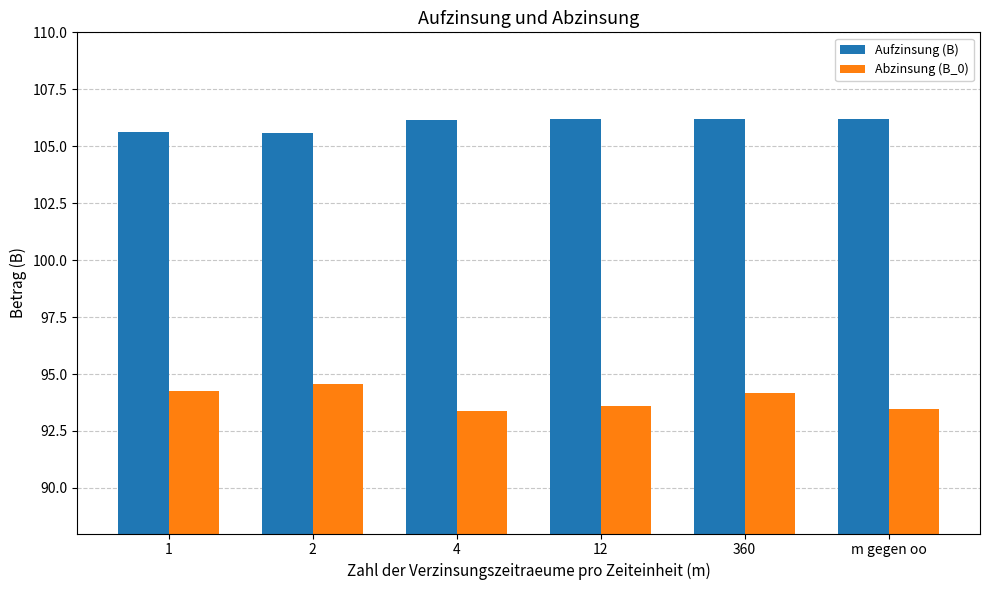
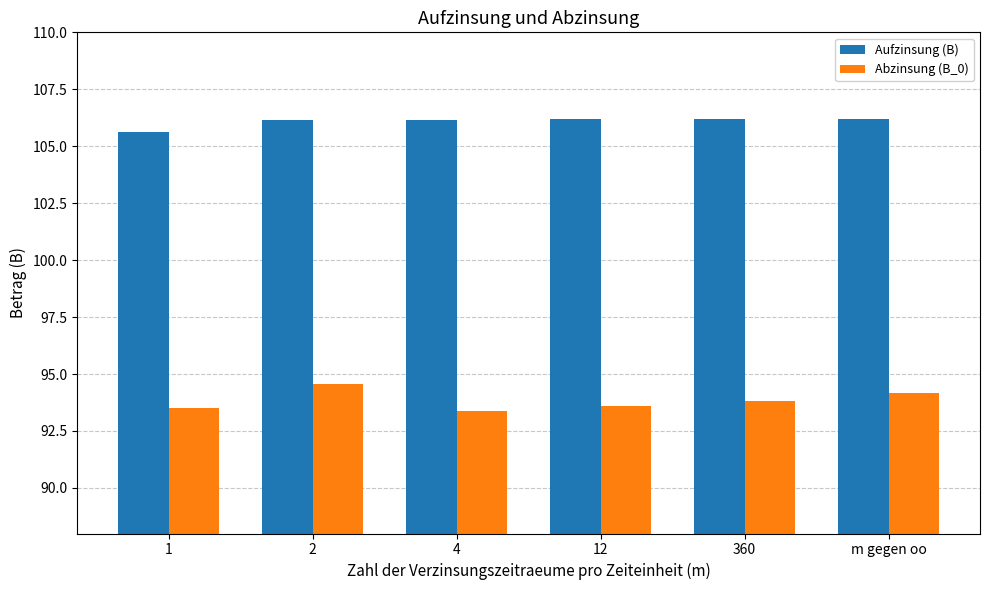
  {
    "Aufzinsung (B)": {
      "1": 105.6,
-     "2": 105.6,
+     "2": 106.1,
      "4": 106.2,
      "12": 106.2,
      "360": 106.2,
      "m gegen oo": 106.2
    },
    "Abzinsung (B_0)": {
-     "1": 94.3,
+     "1": 93.5,
      "2": 94.6,
      "4": 93.4,
      "12": 93.6,
-     "360": 94.2,
-     "m gegen oo": 93.5
+     "360": 93.8,
+     "m gegen oo": 94.2
    }
  }
